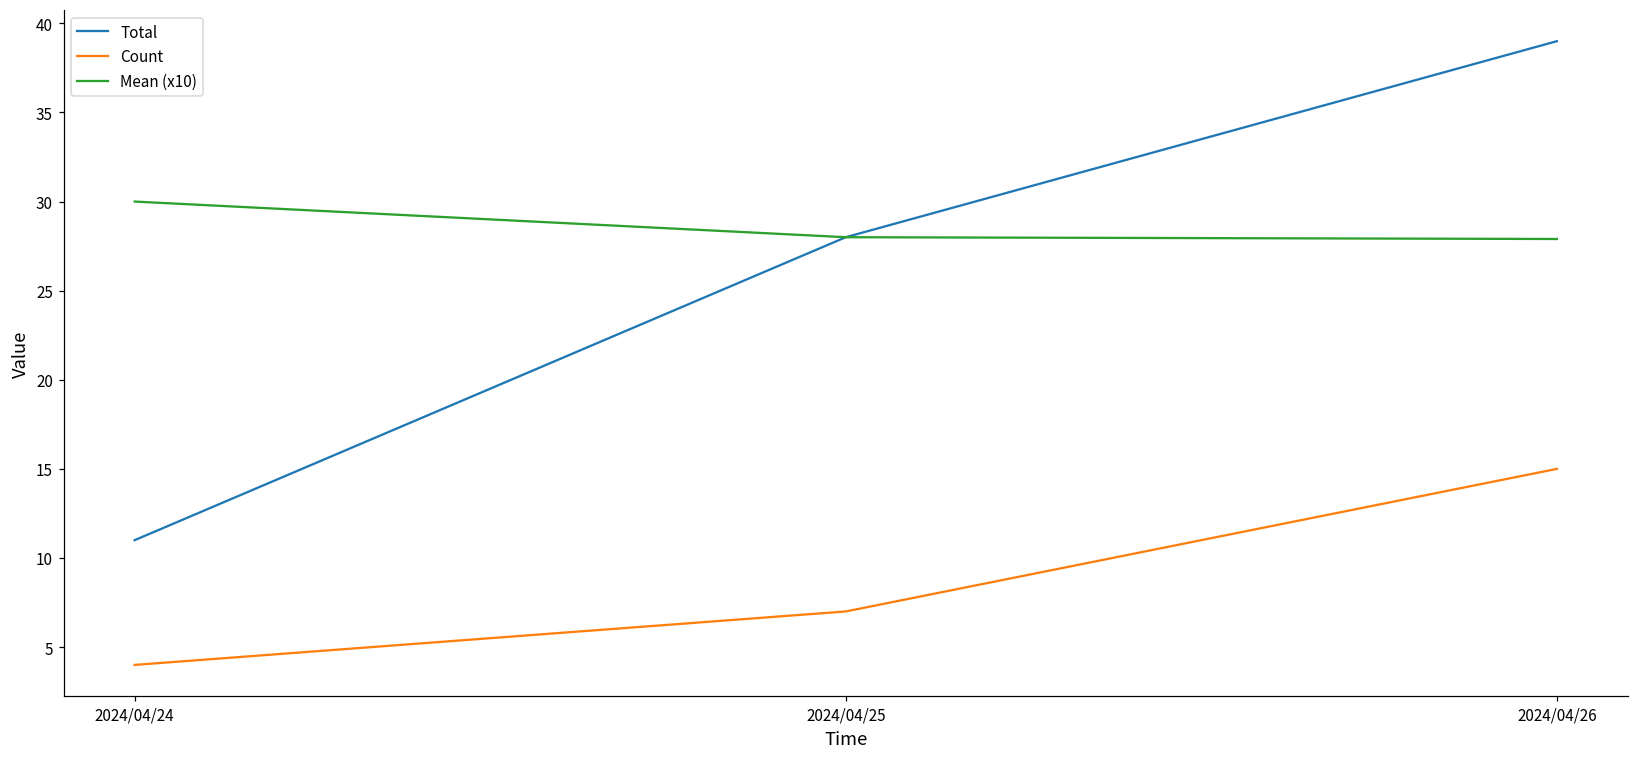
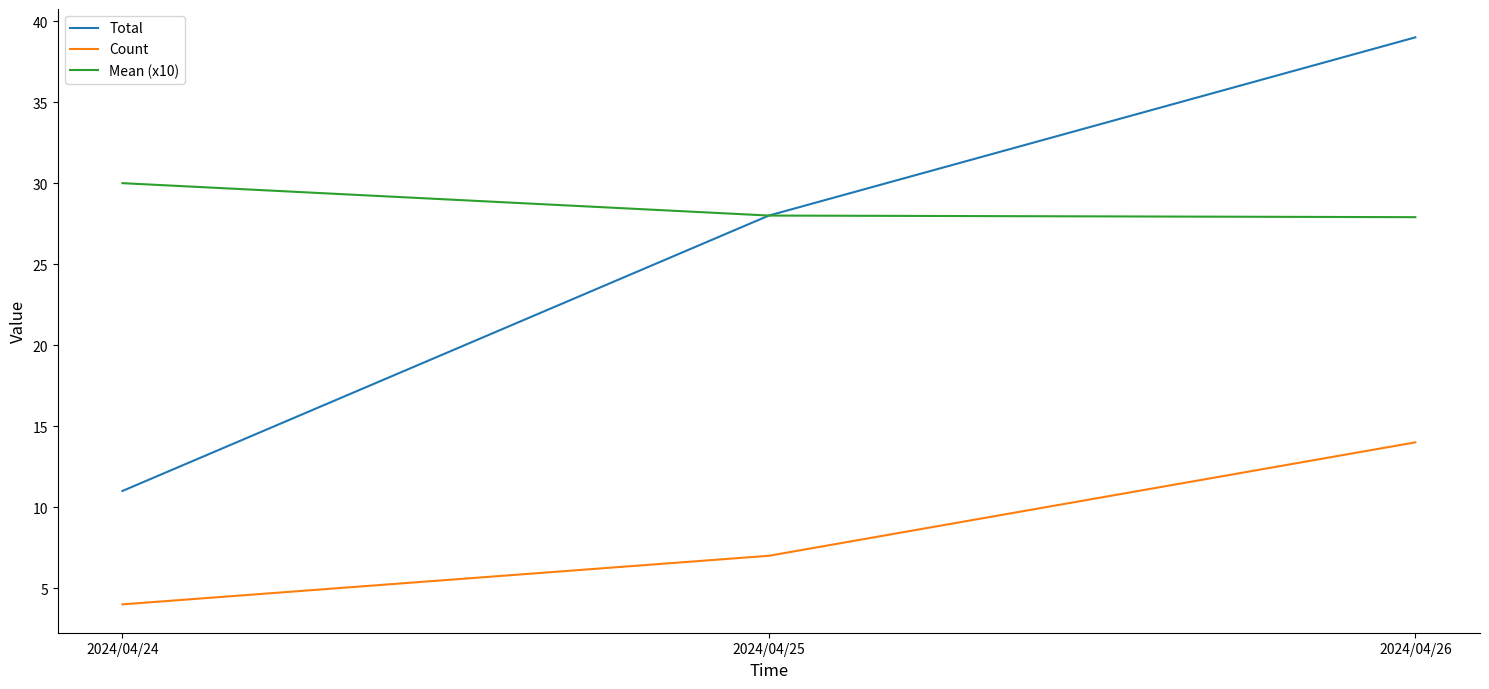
  {
    "Total": {
      "2024/04/24": 11,
      "2024/04/26": 39
    },
    "Count": {
      "2024/04/24": 4,
      "2024/04/25": 7,
-     "2024/04/26": 15
+     "2024/04/26": 14
    },
    "Mean (x10)": {
      "2024/04/24": 30,
      "2024/04/26": 28
    }
  }
